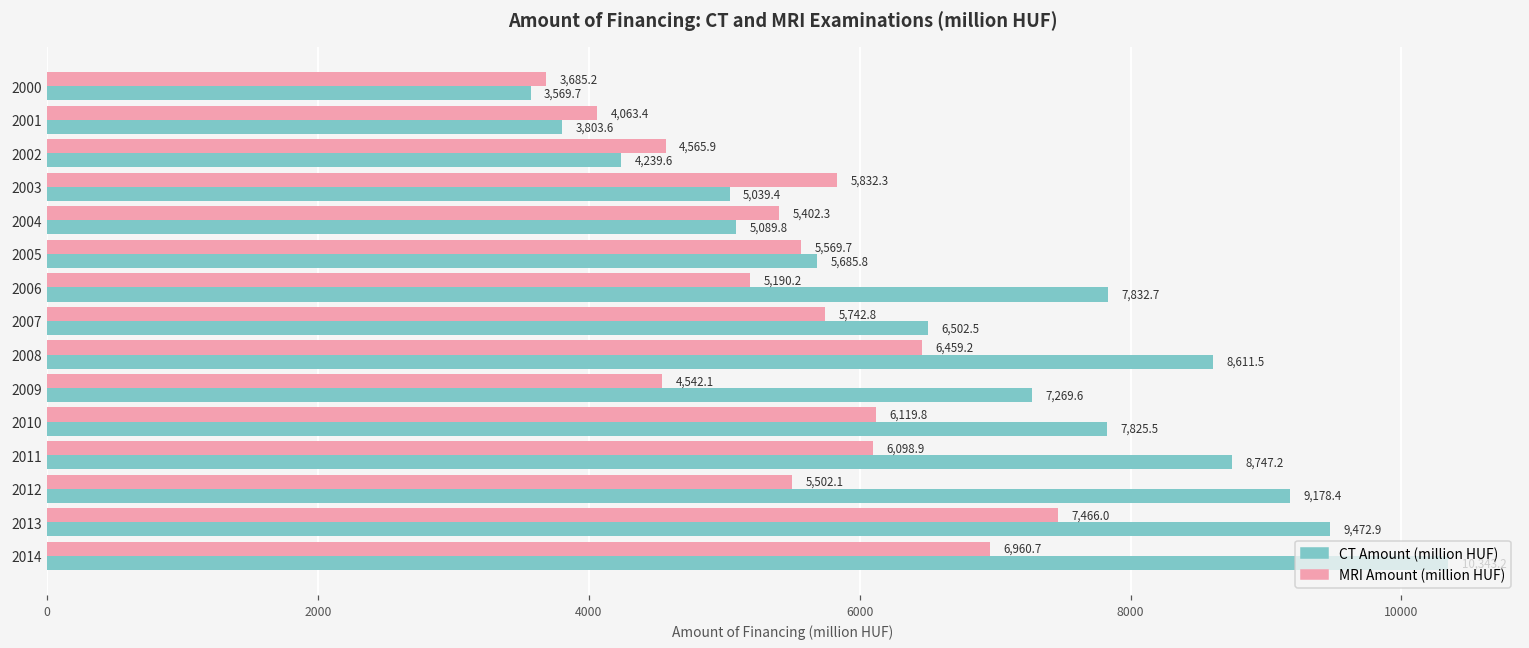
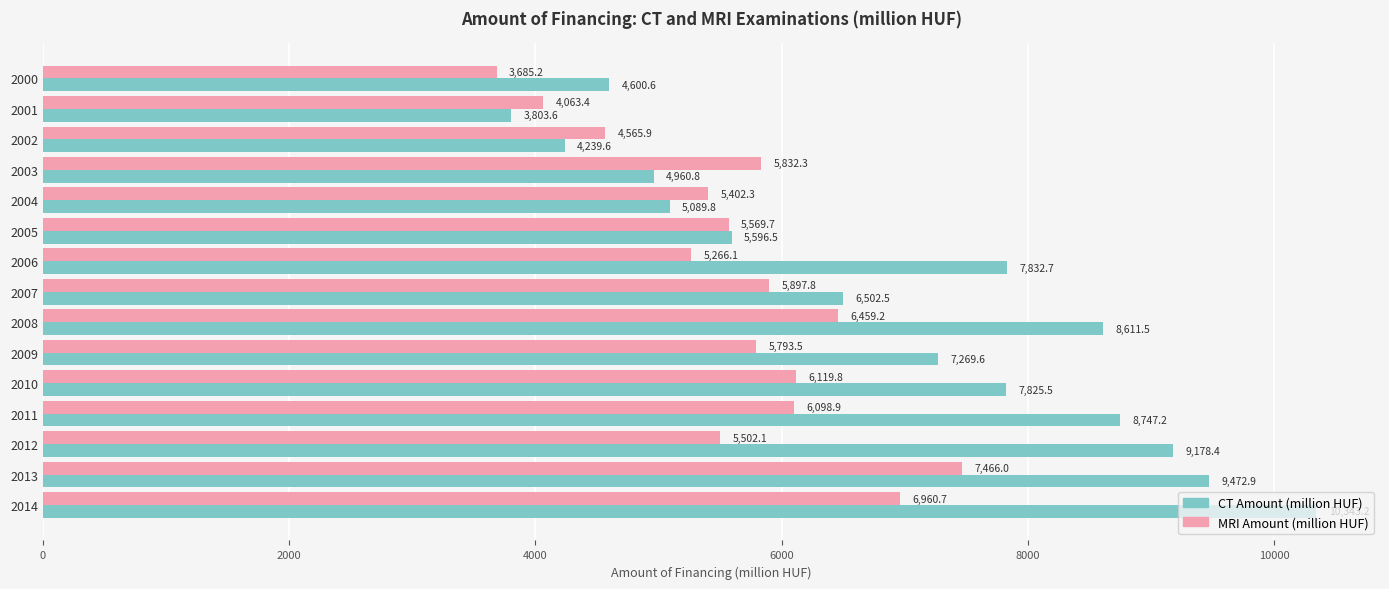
  {
    "CT Amount (million HUF)": {
-     "2000": "3,569.7",
+     "2000": "4,600.6",
      "2001": "3,803.6",
      "2002": "4,239.6",
-     "2003": "5,039.4",
+     "2003": "4,960.8",
      "2004": "5,089.8",
-     "2005": "5,685.8",
+     "2005": "5,596.5",
      "2006": "7,832.7",
      "2007": "6,502.5",
      "2008": "8,611.5",
      "2009": "7,269.6",
      "2010": "7,825.5",
      "2011": "8,747.2",
      "2012": "9,178.4",
      "2013": "9,472.9"
    },
    "MRI Amount (million HUF)": {
      "2000": "3,685.2",
      "2001": "4,063.4",
      "2002": "4,565.9",
      "2003": "5,832.3",
      "2004": "5,402.3",
      "2005": "5,569.7",
-     "2006": "5,190.2",
-     "2007": "5,742.8",
+     "2006": "5,266.1",
+     "2007": "5,897.8",
      "2008": "6,459.2",
-     "2009": "4,542.1",
+     "2009": "5,793.5",
      "2010": "6,119.8",
      "2011": "6,098.9",
      "2012": "5,502.1",
      "2013": "7,466.0",
      "2014": "6,960.7"
    }
  }
